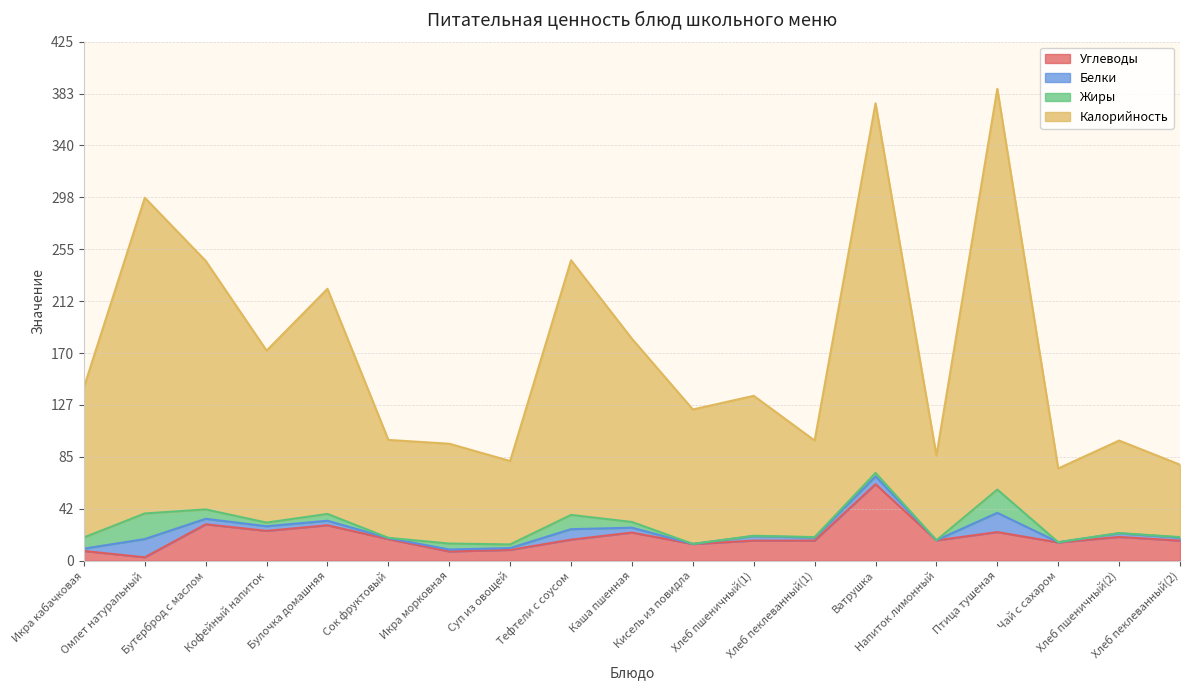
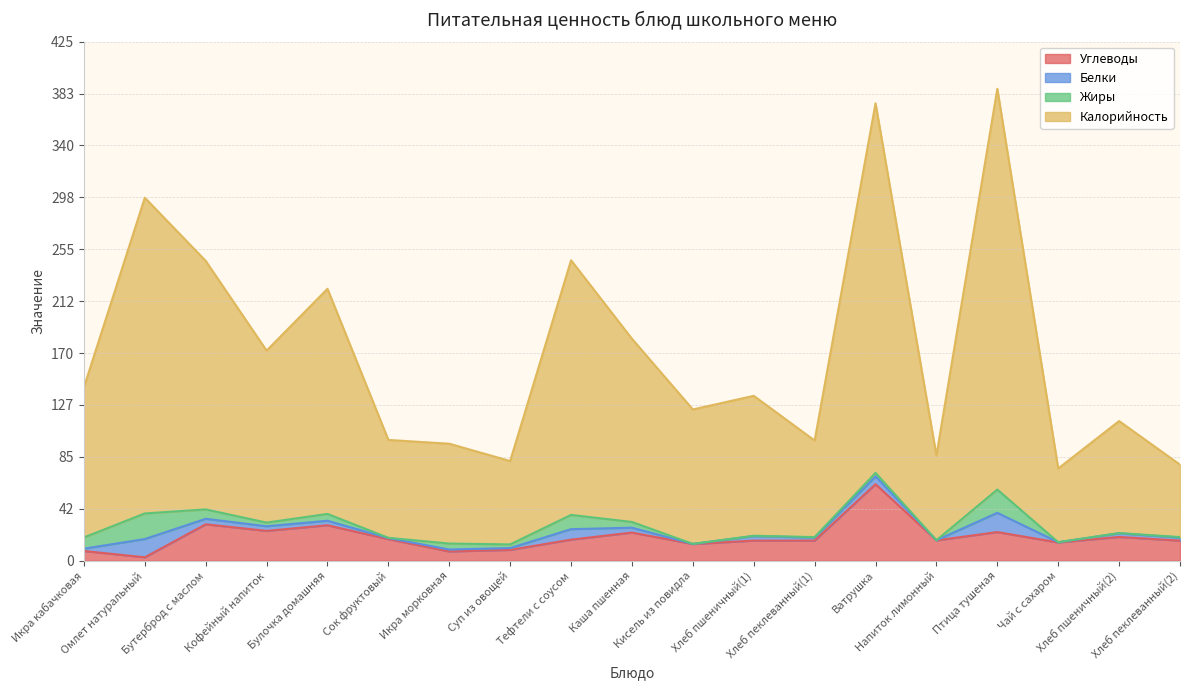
  {
    "Углеводы": {
      "Омлет натуральный": 3,
      "Бутерброд с маслом": 30,
      "Кофейный напиток": 25,
      "Булочка домашняя": 29,
      "Тефтели с соусом": 17,
      "Каша пшенная": 23,
      "Хлеб пшеничный(1)": 17,
      "Хлеб пеклеванный(1)": 17,
      "Ватрушка": 63,
      "Птица тушеная": 24,
      "Хлеб пшеничный(2)": 20,
      "Хлеб пеклеванный(2)": 17
    },
    "Белки": {
      "Омлет натуральный": 15,
      "Бутерброд с маслом": 5,
      "Кофейный напиток": 4,
      "Булочка домашняя": 4,
      "Тефтели с соусом": 9,
      "Каша пшенная": 4,
      "Ватрушка": 6,
      "Птица тушеная": 16
    },
    "Жиры": {
      "Икра кабачковая": 9,
      "Омлет натуральный": 21,
      "Бутерброд с маслом": 8,
      "Кофейный напиток": 3,
      "Булочка домашняя": 6,
      "Икра морковная": 5,
      "Суп из овощей": 3,
      "Тефтели с соусом": 12,
      "Каша пшенная": 5,
      "Ватрушка": 3,
      "Птица тушеная": 19
    },
    "Калорийность": {
      "Икра кабачковая": 123,
      "Омлет натуральный": 259,
      "Бутерброд с маслом": 204,
      "Кофейный напиток": 141,
      "Булочка домашняя": 185,
      "Сок фруктовый": 80,
      "Икра морковная": 82,
      "Суп из овощей": 68,
      "Тефтели с соусом": 209,
      "Каша пшенная": 150,
      "Кисель из повидла": 110,
      "Хлеб пшеничный(1)": 115,
      "Хлеб пеклеванный(1)": 79,
      "Ватрушка": 303,
      "Напиток лимонный": 70,
      "Птица тушеная": 329,
      "Чай с сахаром": 61,
-     "Хлеб пшеничный(2)": 76,
+     "Хлеб пшеничный(2)": 92,
      "Хлеб пеклеванный(2)": 59
    }
  }
